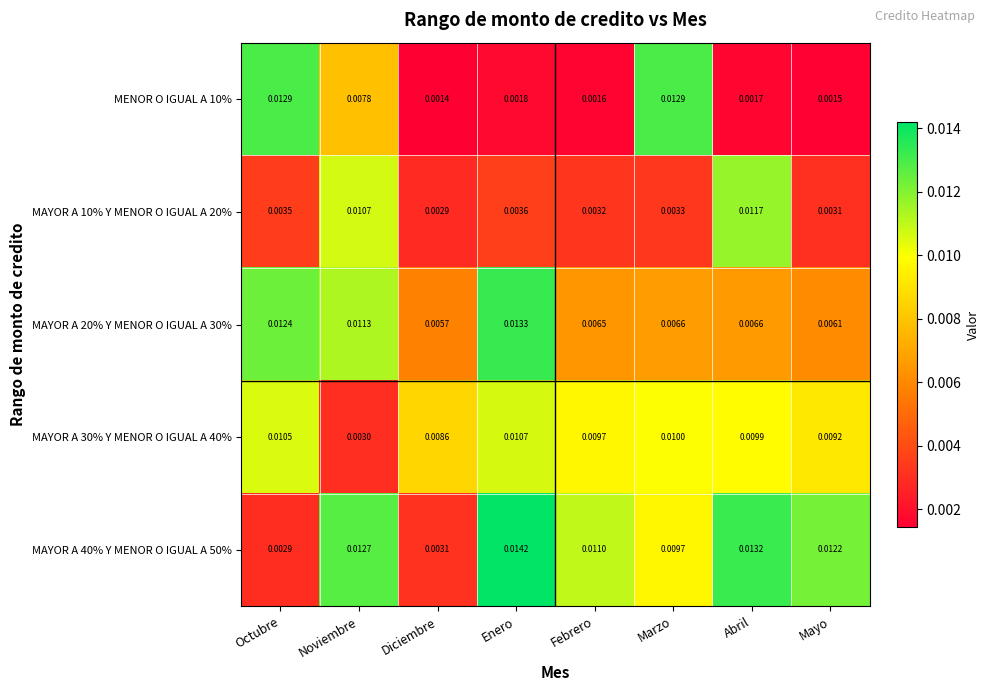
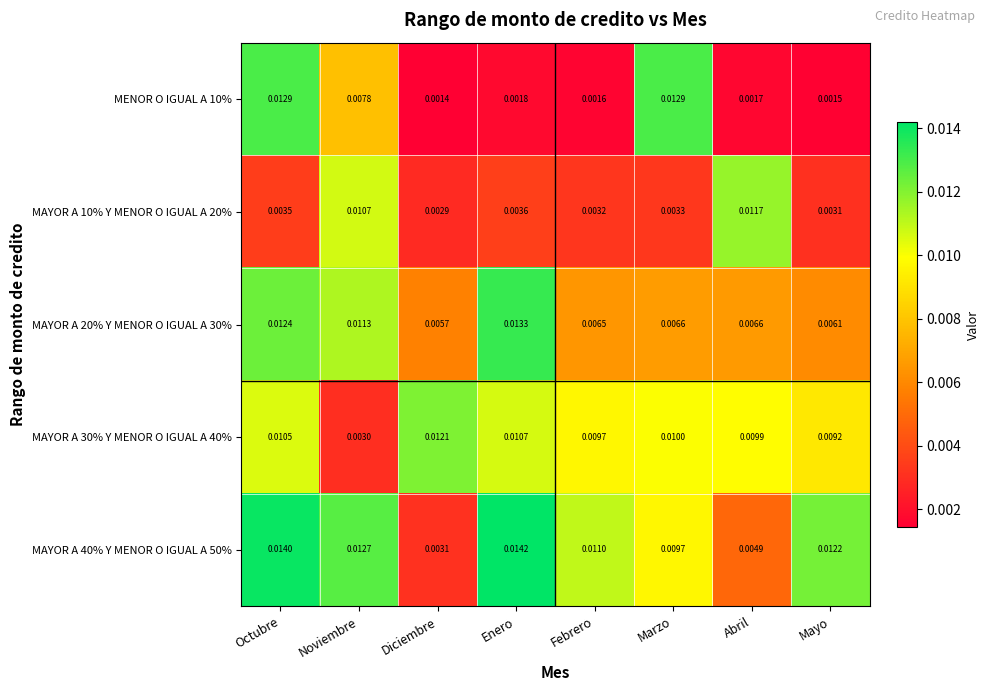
  {
    "MENOR O IGUAL A 10%": {
      "Octubre": 0.0129,
      "Noviembre": 0.0078,
      "Diciembre": 0.0014,
      "Enero": 0.0018,
      "Febrero": 0.0016,
      "Marzo": 0.0129,
      "Abril": 0.0017,
      "Mayo": 0.0015
    },
    "MAYOR A 10% Y MENOR O IGUAL A 20%": {
      "Octubre": 0.0035,
      "Noviembre": 0.0107,
      "Diciembre": 0.0029,
      "Enero": 0.0036,
      "Febrero": 0.0032,
      "Marzo": 0.0033,
      "Abril": 0.0117,
      "Mayo": 0.0031
    },
    "MAYOR A 20% Y MENOR O IGUAL A 30%": {
      "Octubre": 0.0124,
      "Noviembre": 0.0113,
      "Diciembre": 0.0057,
      "Enero": 0.0133,
      "Febrero": 0.0065,
      "Marzo": 0.0066,
      "Abril": 0.0066,
      "Mayo": 0.0061
    },
    "MAYOR A 30% Y MENOR O IGUAL A 40%": {
      "Octubre": 0.0105,
      "Noviembre": 0.0030,
-     "Diciembre": 0.0086,
+     "Diciembre": 0.0121,
      "Enero": 0.0107,
      "Febrero": 0.0097,
      "Marzo": 0.0100,
      "Abril": 0.0099,
      "Mayo": 0.0092
    },
    "MAYOR A 40% Y MENOR O IGUAL A 50%": {
-     "Octubre": 0.0029,
+     "Octubre": 0.0140,
      "Noviembre": 0.0127,
      "Diciembre": 0.0031,
      "Enero": 0.0142,
      "Febrero": 0.0110,
      "Marzo": 0.0097,
-     "Abril": 0.0132,
+     "Abril": 0.0049,
      "Mayo": 0.0122
    }
  }
